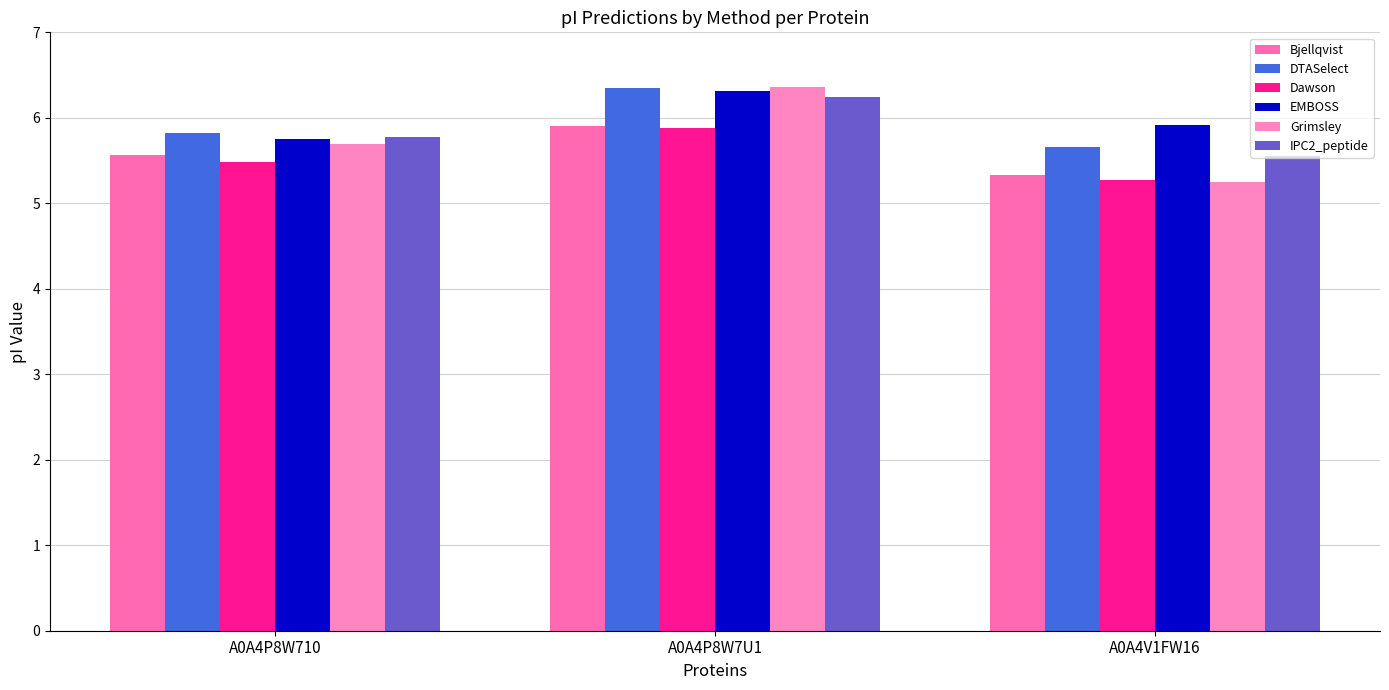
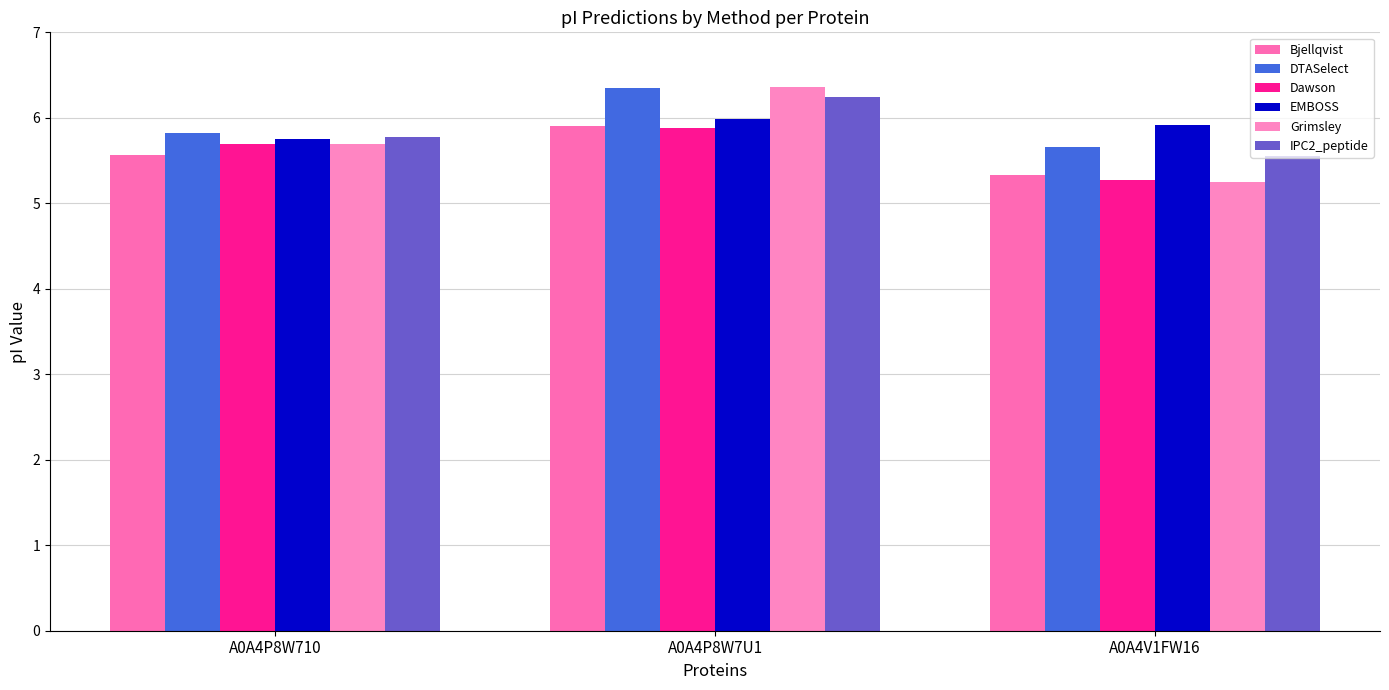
  {
    "Dawson": {
-     "A0A4P8W710": 5.5,
+     "A0A4P8W710": 5.7,
      "A0A4P8W7U1": 5.9,
      "A0A4V1FW16": 5.3
    },
    "EMBOSS": {
      "A0A4P8W710": 5.7,
-     "A0A4P8W7U1": 6.3,
+     "A0A4P8W7U1": 6.0,
      "A0A4V1FW16": 5.9
    }
  }
